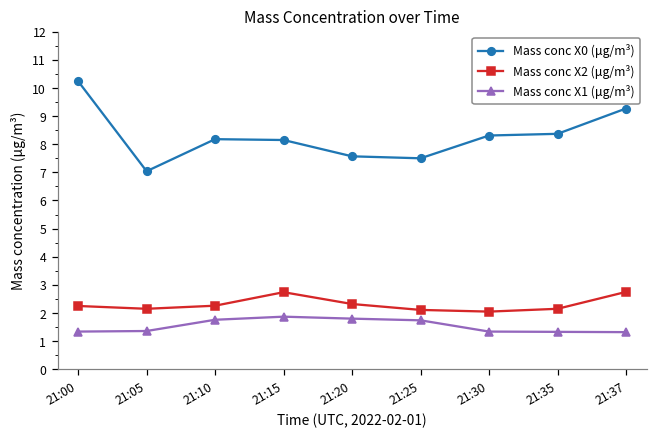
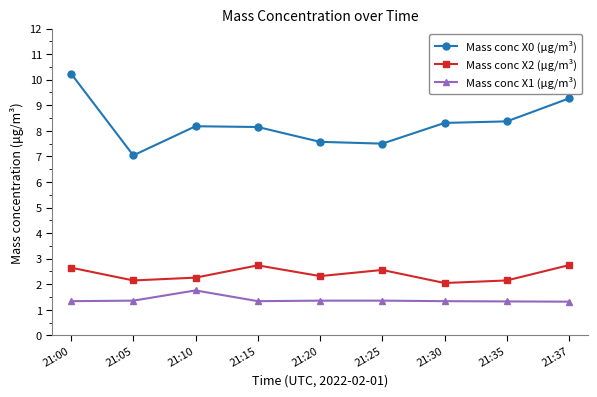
  {
    "Mass conc X0 (μg/m³)": {
      "21:00": 10.2,
      "21:05": 7.0,
      "21:10": 8.2,
      "21:15": 8.2,
      "21:20": 7.6,
      "21:25": 7.5,
      "21:30": 8.3,
      "21:35": 8.4,
      "21:37": 9.3
    },
    "Mass conc X2 (μg/m³)": {
-     "21:00": 2.3,
+     "21:00": 2.7,
      "21:05": 2.2,
      "21:10": 2.3,
      "21:15": 2.7,
      "21:20": 2.3,
-     "21:25": 2.1,
+     "21:25": 2.6,
      "21:30": 2.1,
      "21:35": 2.2,
      "21:37": 2.8
    },
    "Mass conc X1 (μg/m³)": {
      "21:00": 1.3,
      "21:05": 1.4,
      "21:10": 1.8,
-     "21:15": 1.9,
-     "21:20": 1.8,
-     "21:25": 1.7,
+     "21:15": 1.3,
+     "21:20": 1.4,
+     "21:25": 1.4,
      "21:30": 1.3,
      "21:35": 1.3,
      "21:37": 1.3
    }
  }
